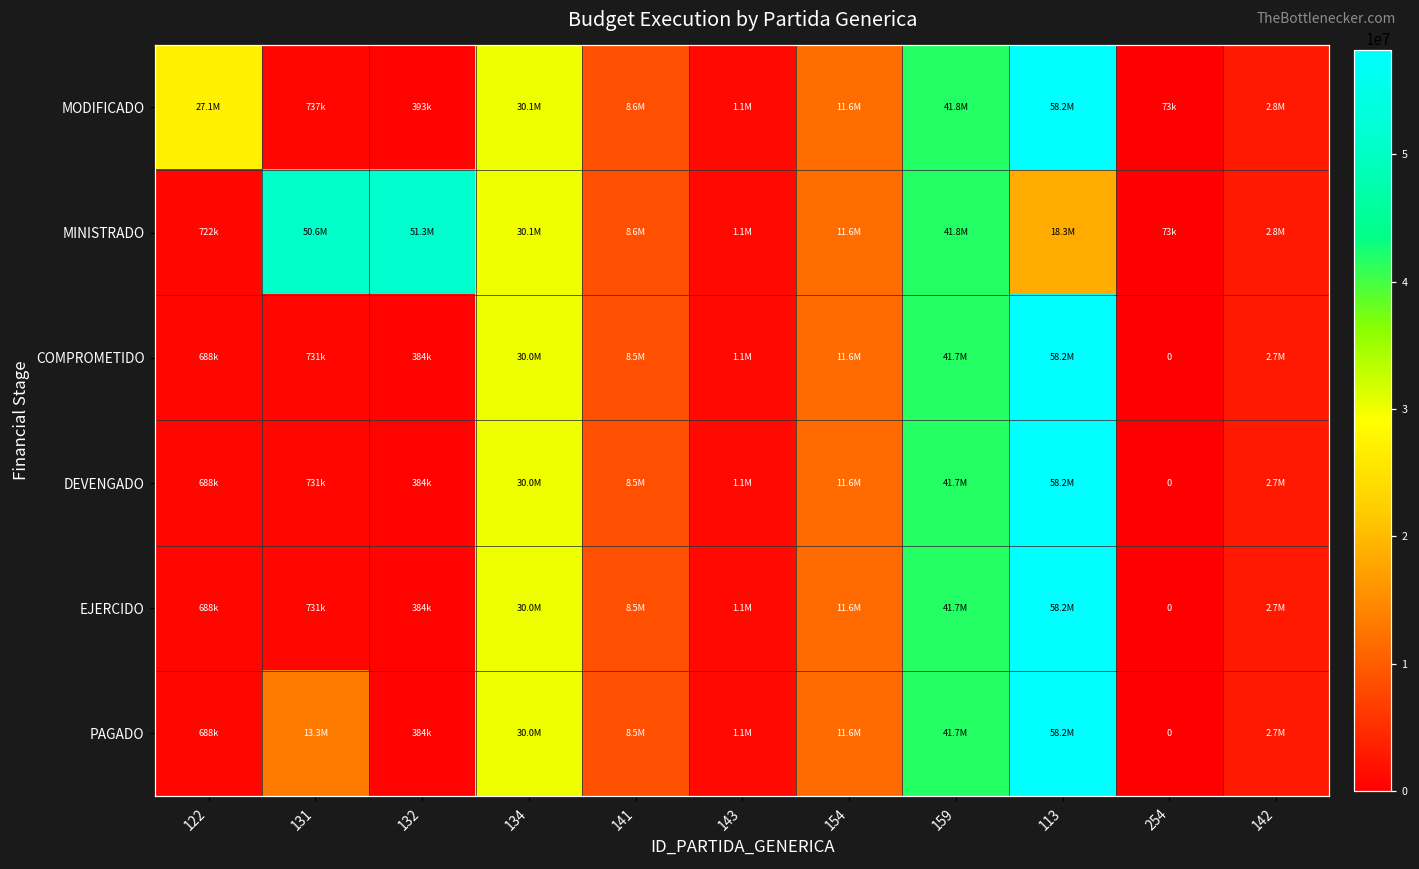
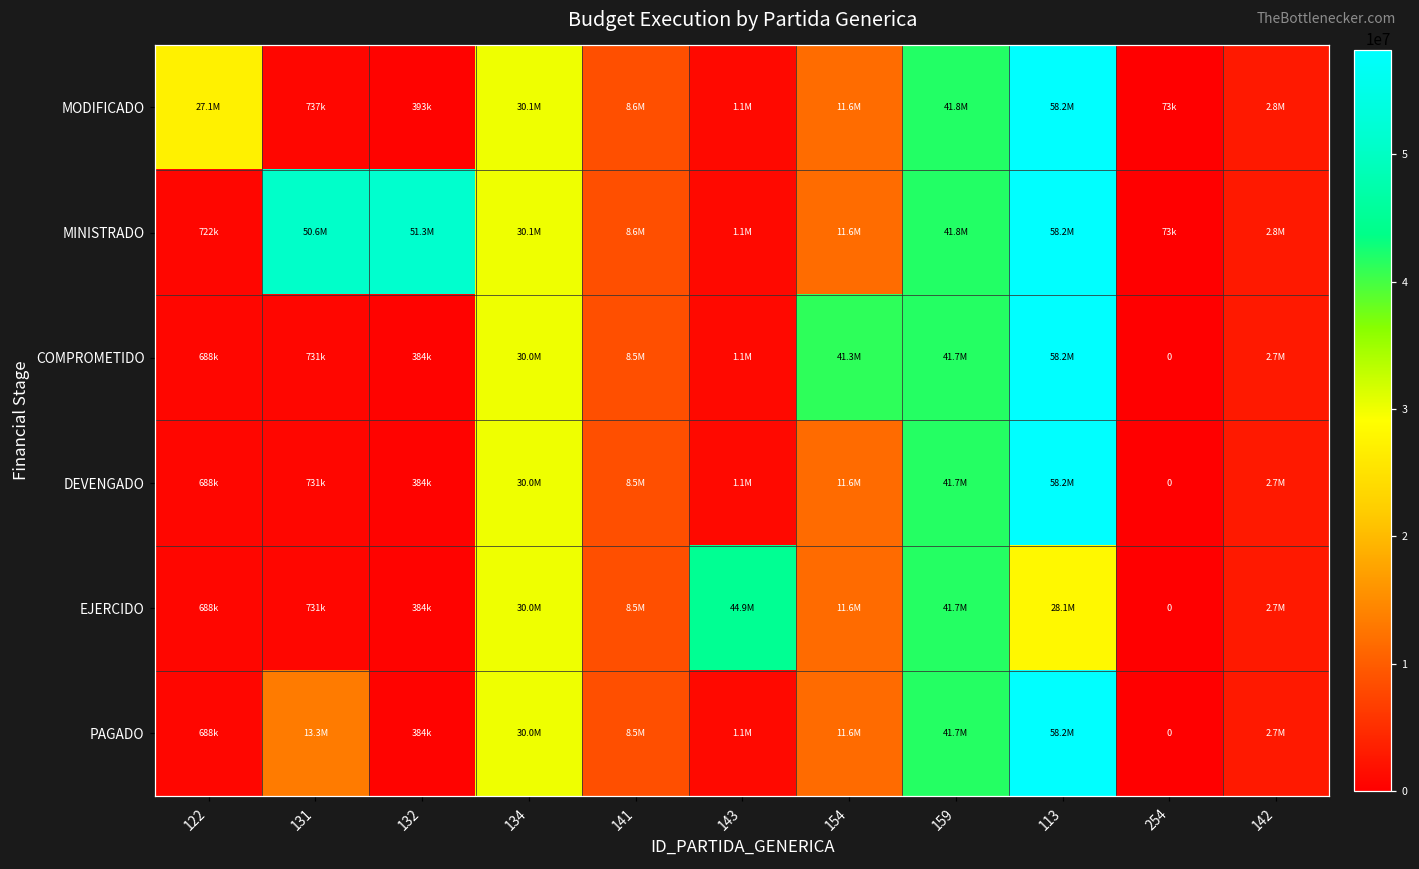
  {
    "MODIFICADO": {
      "122": "27.1M",
      "131": "737k",
      "132": "393k",
      "134": "30.1M",
      "141": "8.6M",
      "143": "1.1M",
      "154": "11.6M",
      "159": "41.8M",
      "113": "58.2M",
      "254": "73k",
      "142": "2.8M"
    },
    "MINISTRADO": {
      "122": "722k",
      "131": "50.6M",
      "132": "51.3M",
      "134": "30.1M",
      "141": "8.6M",
      "143": "1.1M",
      "154": "11.6M",
      "159": "41.8M",
-     "113": "18.3M",
+     "113": "58.2M",
      "254": "73k",
      "142": "2.8M"
    },
    "COMPROMETIDO": {
      "122": "688k",
      "131": "731k",
      "132": "384k",
      "134": "30.0M",
      "141": "8.5M",
      "143": "1.1M",
-     "154": "11.6M",
+     "154": "41.3M",
      "159": "41.7M",
      "113": "58.2M",
      "254": "0",
      "142": "2.7M"
    },
    "DEVENGADO": {
      "122": "688k",
      "131": "731k",
      "132": "384k",
      "134": "30.0M",
      "141": "8.5M",
      "143": "1.1M",
      "154": "11.6M",
      "159": "41.7M",
      "113": "58.2M",
      "254": "0",
      "142": "2.7M"
    },
    "EJERCIDO": {
      "122": "688k",
      "131": "731k",
      "132": "384k",
      "134": "30.0M",
      "141": "8.5M",
-     "143": "1.1M",
+     "143": "44.9M",
      "154": "11.6M",
      "159": "41.7M",
-     "113": "58.2M",
+     "113": "28.1M",
      "254": "0",
      "142": "2.7M"
    },
    "PAGADO": {
      "122": "688k",
      "131": "13.3M",
      "132": "384k",
      "134": "30.0M",
      "141": "8.5M",
      "143": "1.1M",
      "154": "11.6M",
      "159": "41.7M",
      "113": "58.2M",
      "254": "0",
      "142": "2.7M"
    }
  }
